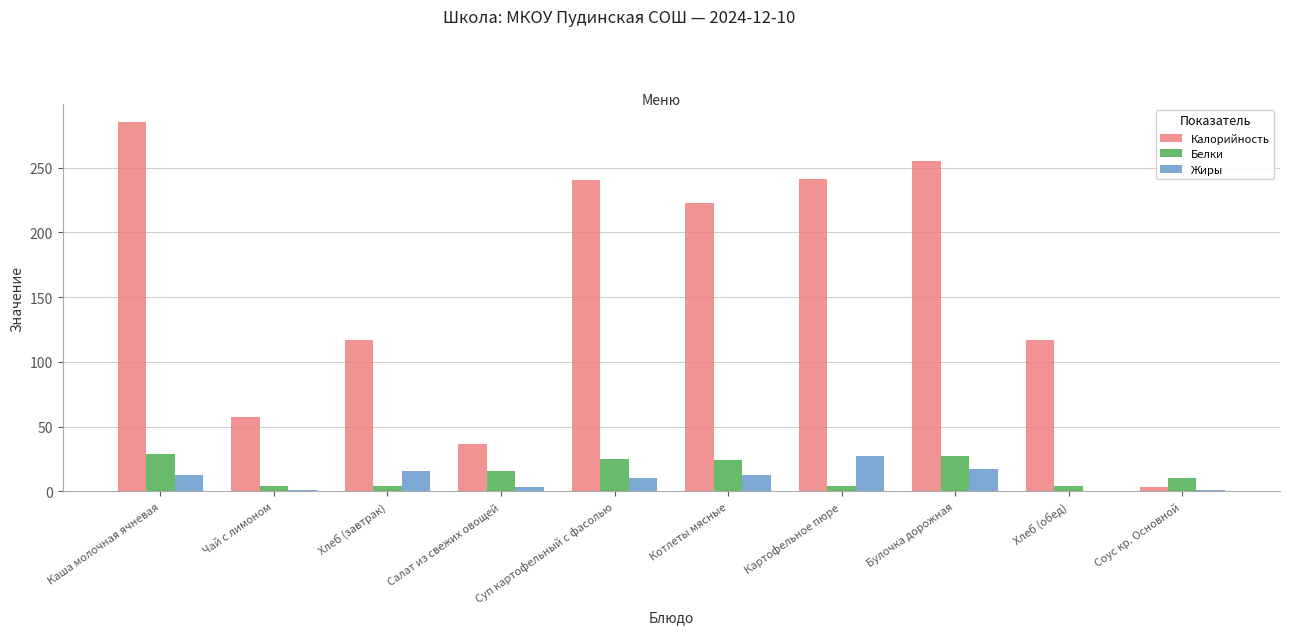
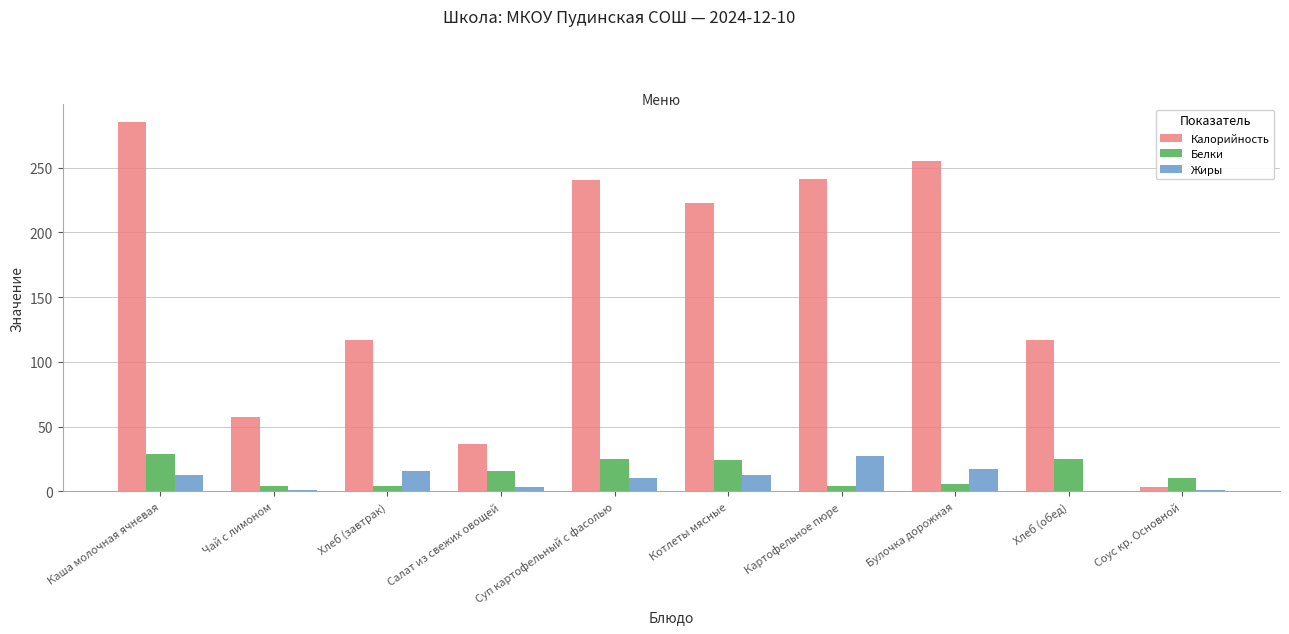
  {
    "Калорийность": {
      "Каша молочная ячневая": 285,
      "Чай с лимоном": 57,
      "Хлеб (завтрак)": 117,
      "Салат из свежих овощей": 37,
      "Суп картофельный с фасолью": 240,
      "Котлеты мясные": 223,
      "Картофельное пюре": 241,
      "Булочка дорожная": 255,
      "Хлеб (обед)": 117,
      "Соус кр. Основной": 4
    },
    "Белки": {
      "Каша молочная ячневая": 29,
      "Чай с лимоном": 5,
      "Хлеб (завтрак)": 4,
      "Салат из свежих овощей": 15,
      "Суп картофельный с фасолью": 25,
      "Котлеты мясные": 24,
      "Картофельное пюре": 4,
-     "Булочка дорожная": 27,
-     "Хлеб (обед)": 4,
+     "Булочка дорожная": 6,
+     "Хлеб (обед)": 25,
      "Соус кр. Основной": 11
    },
    "Жиры": {
      "Каша молочная ячневая": 13,
      "Хлеб (завтрак)": 16,
      "Салат из свежих овощей": 3,
      "Суп картофельный с фасолью": 10,
      "Котлеты мясные": 13,
      "Картофельное пюре": 28,
      "Булочка дорожная": 17
    }
  }
